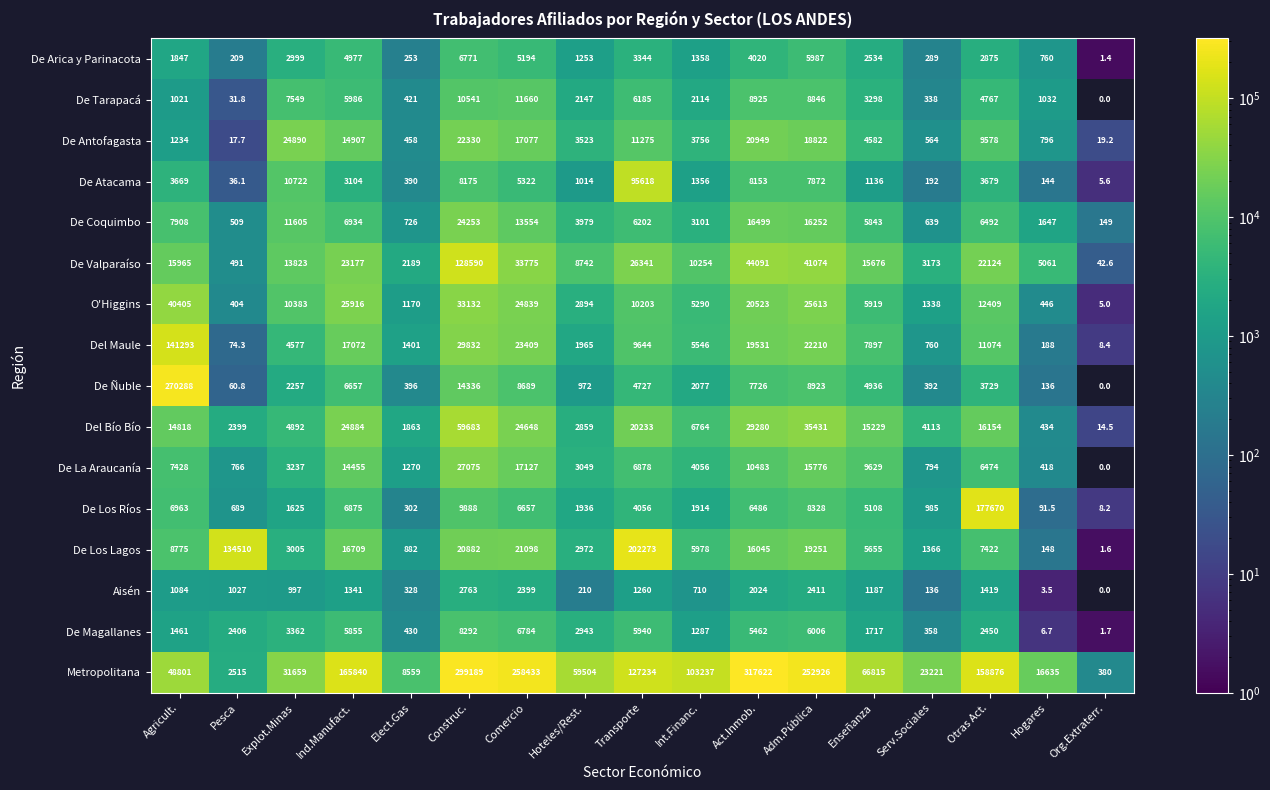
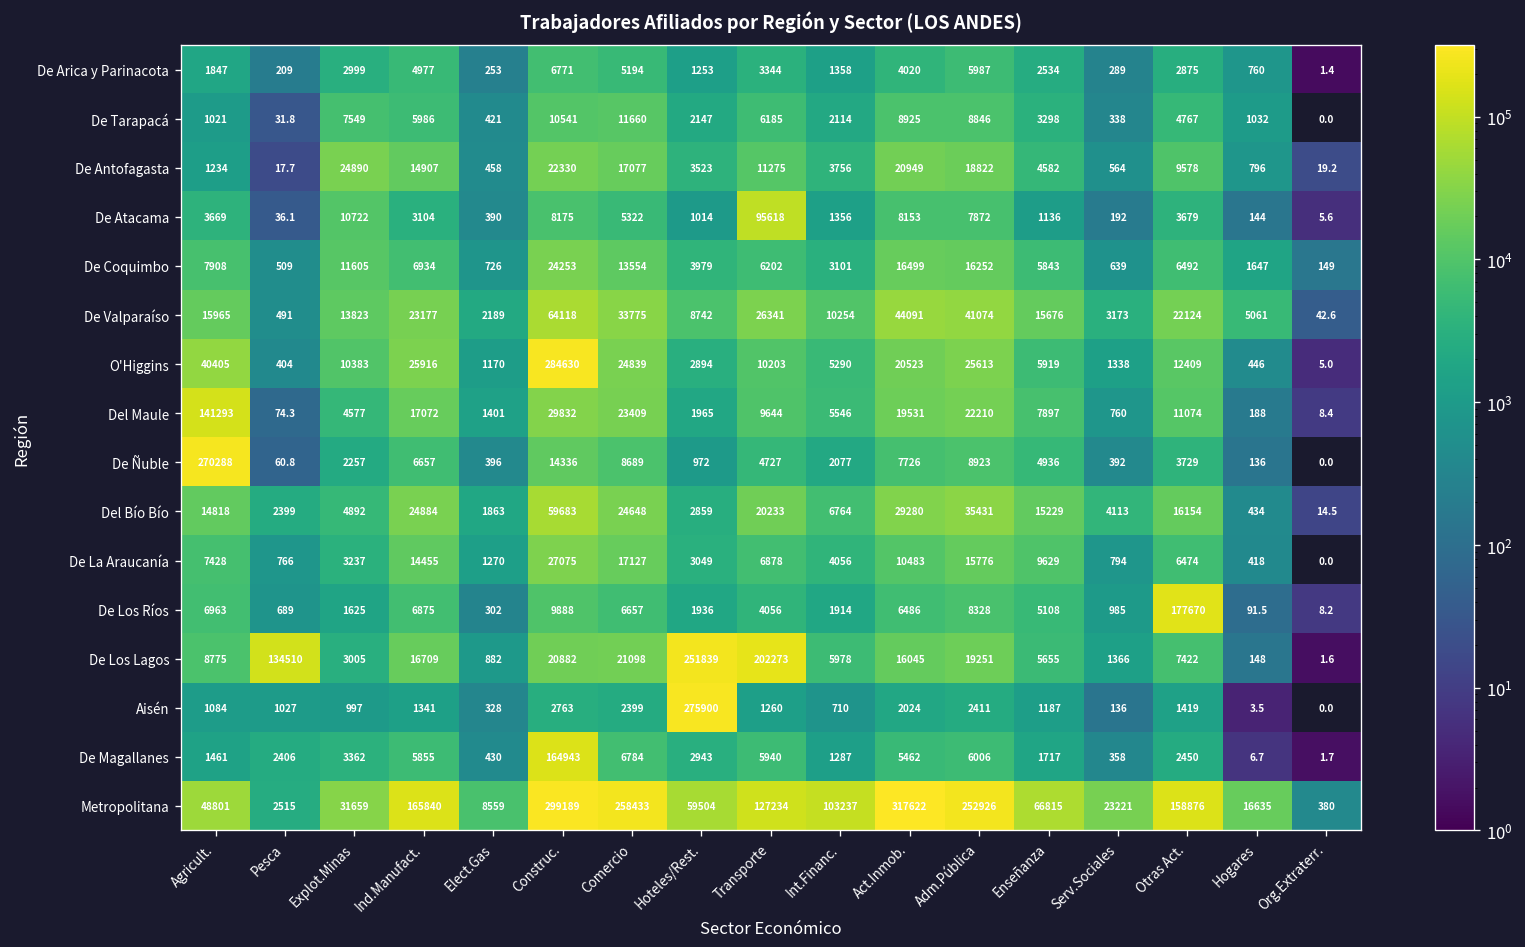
  {
    "De Valparaíso": {
      "Agricult.": 15965,
      "Pesca": 491,
      "Explot.Minas": 13823,
      "Ind.Manufact.": 23177,
      "Elect.Gas": 2189,
-     "Construc.": 128590,
+     "Construc.": 64118,
      "Comercio": 33775,
      "Hoteles/Rest.": 8742,
      "Transporte": 26341,
      "Int.Financ.": 10254,
      "Act.Inmob.": 44091,
      "Adm.Pública": 41074,
      "Enseñanza": 15676,
      "Serv.Sociales": 3173,
      "Otras Act.": 22124,
      "Hogares": 5061,
      "Org.Extraterr.": 42.6
    },
    "O'Higgins": {
      "Agricult.": 40405,
      "Pesca": 404,
      "Explot.Minas": 10383,
      "Ind.Manufact.": 25916,
      "Elect.Gas": 1170,
-     "Construc.": 33132,
+     "Construc.": 284630,
      "Comercio": 24839,
      "Hoteles/Rest.": 2894,
      "Transporte": 10203,
      "Int.Financ.": 5290,
      "Act.Inmob.": 20523,
      "Adm.Pública": 25613,
      "Enseñanza": 5919,
      "Serv.Sociales": 1338,
      "Otras Act.": 12409,
      "Hogares": 446,
      "Org.Extraterr.": 5.0
    },
    "De Los Lagos": {
      "Agricult.": 8775,
      "Pesca": 134510,
      "Explot.Minas": 3005,
      "Ind.Manufact.": 16709,
      "Elect.Gas": 882,
      "Construc.": 20882,
      "Comercio": 21098,
-     "Hoteles/Rest.": 2972,
+     "Hoteles/Rest.": 251839,
      "Transporte": 202273,
      "Int.Financ.": 5978,
      "Act.Inmob.": 16045,
      "Adm.Pública": 19251,
      "Enseñanza": 5655,
      "Serv.Sociales": 1366,
      "Otras Act.": 7422,
      "Hogares": 148,
      "Org.Extraterr.": 1.6
    },
    "Aisén": {
      "Agricult.": 1084,
      "Pesca": 1027,
      "Explot.Minas": 997,
      "Ind.Manufact.": 1341,
      "Elect.Gas": 328,
      "Construc.": 2763,
      "Comercio": 2399,
-     "Hoteles/Rest.": 210,
+     "Hoteles/Rest.": 275900,
      "Transporte": 1260,
      "Int.Financ.": 710,
      "Act.Inmob.": 2024,
      "Adm.Pública": 2411,
      "Enseñanza": 1187,
      "Serv.Sociales": 136,
      "Otras Act.": 1419,
      "Hogares": 3.5,
      "Org.Extraterr.": 0.0
    },
    "De Magallanes": {
      "Agricult.": 1461,
      "Pesca": 2406,
      "Explot.Minas": 3362,
      "Ind.Manufact.": 5855,
      "Elect.Gas": 430,
-     "Construc.": 8292,
+     "Construc.": 164943,
      "Comercio": 6784,
      "Hoteles/Rest.": 2943,
      "Transporte": 5940,
      "Int.Financ.": 1287,
      "Act.Inmob.": 5462,
      "Adm.Pública": 6006,
      "Enseñanza": 1717,
      "Serv.Sociales": 358,
      "Otras Act.": 2450,
      "Hogares": 6.7,
      "Org.Extraterr.": 1.7
    }
  }
